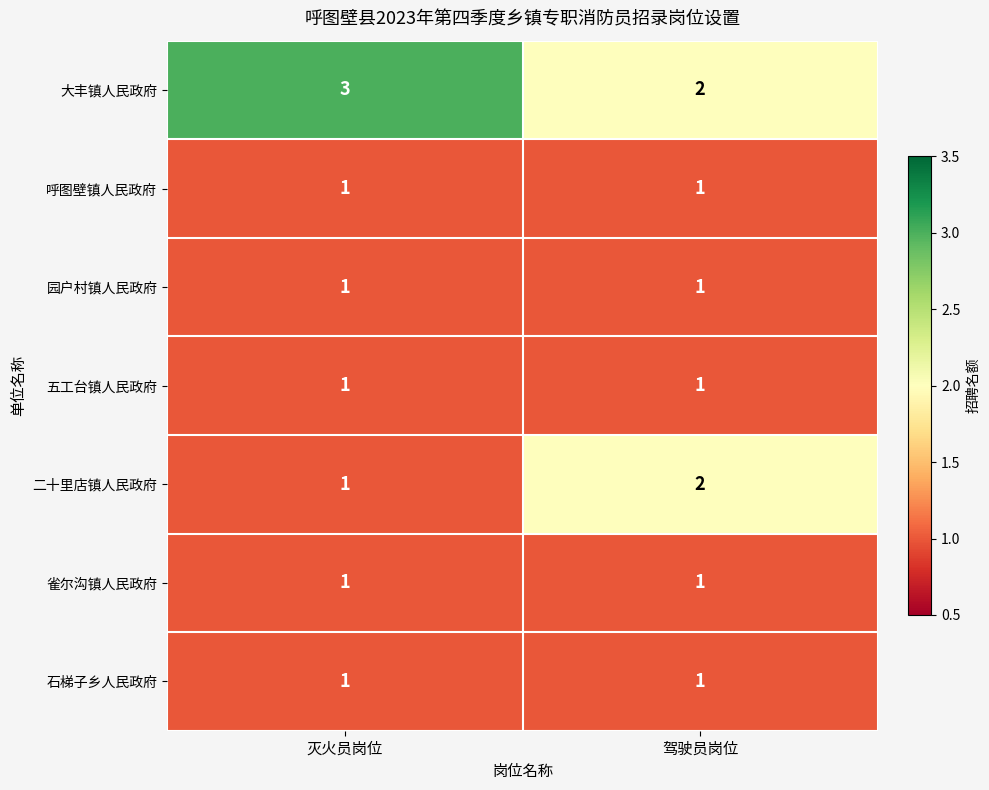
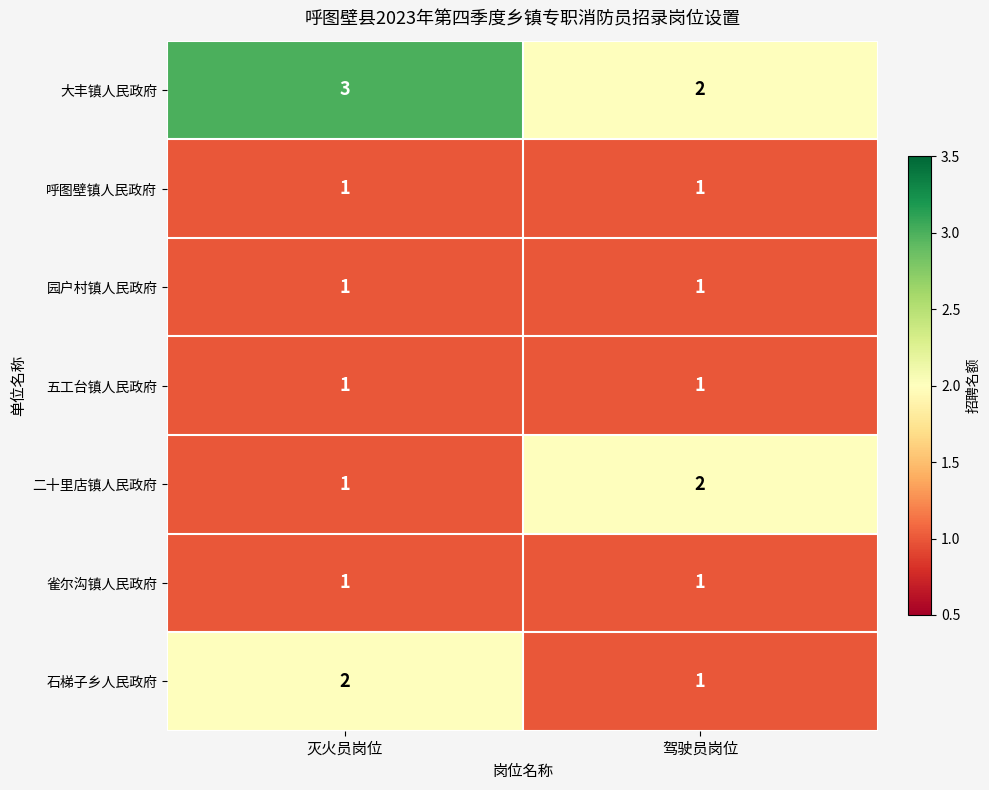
  {
    "大丰镇人民政府": {
      "灭火员岗位": 3,
      "驾驶员岗位": 2
    },
    "呼图壁镇人民政府": {
      "灭火员岗位": 1,
      "驾驶员岗位": 1
    },
    "园户村镇人民政府": {
      "灭火员岗位": 1,
      "驾驶员岗位": 1
    },
    "五工台镇人民政府": {
      "灭火员岗位": 1,
      "驾驶员岗位": 1
    },
    "二十里店镇人民政府": {
      "灭火员岗位": 1,
      "驾驶员岗位": 2
    },
    "雀尔沟镇人民政府": {
      "灭火员岗位": 1,
      "驾驶员岗位": 1
    },
    "石梯子乡人民政府": {
-     "灭火员岗位": 1,
+     "灭火员岗位": 2,
      "驾驶员岗位": 1
    }
  }
